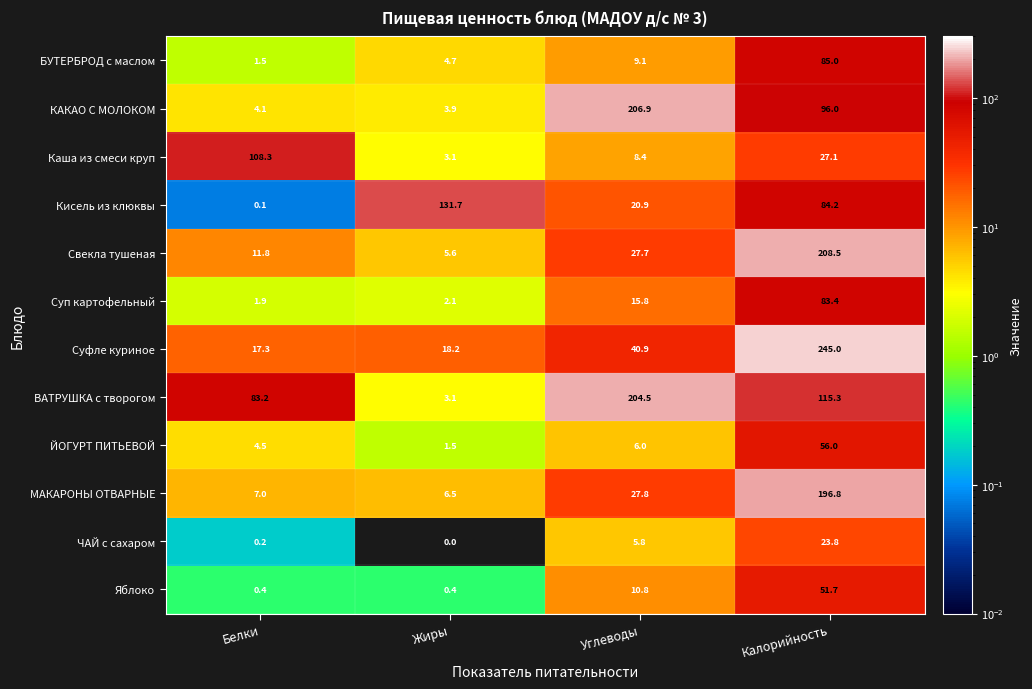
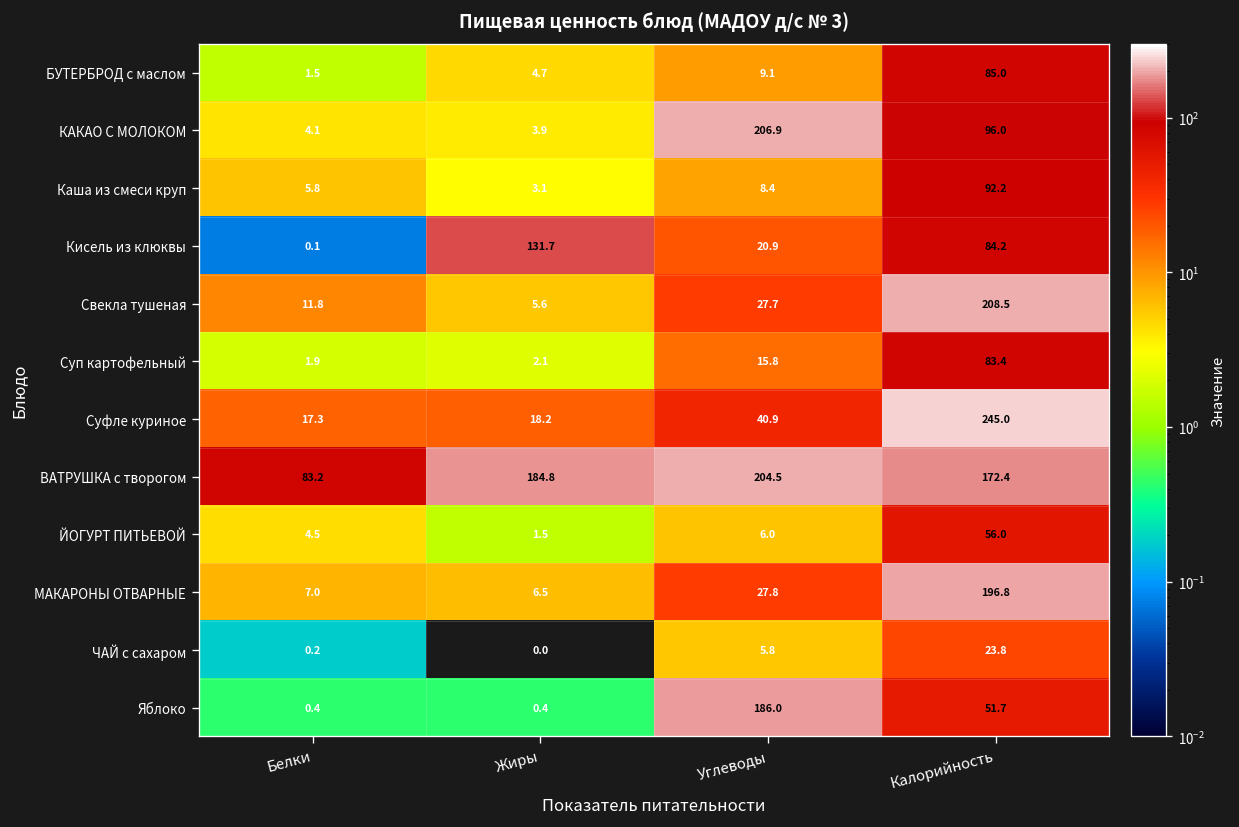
  {
    "БУТЕРБРОД с маслом": {
      "Белки": 1.5,
      "Жиры": 4.7,
      "Углеводы": 9.1,
      "Калорийность": 85.0
    },
    "КАКАО С МОЛОКОМ": {
      "Белки": 4.1,
      "Жиры": 3.9,
      "Углеводы": 206.9,
      "Калорийность": 96.0
    },
    "Каша из смеси круп": {
-     "Белки": 108.3,
+     "Белки": 5.8,
      "Жиры": 3.1,
      "Углеводы": 8.4,
-     "Калорийность": 27.1
+     "Калорийность": 92.2
    },
    "Кисель из клюквы": {
      "Белки": 0.1,
      "Жиры": 131.7,
      "Углеводы": 20.9,
      "Калорийность": 84.2
    },
    "Свекла тушеная": {
      "Белки": 11.8,
      "Жиры": 5.6,
      "Углеводы": 27.7,
      "Калорийность": 208.5
    },
    "Суп картофельный": {
      "Белки": 1.9,
      "Жиры": 2.1,
      "Углеводы": 15.8,
      "Калорийность": 83.4
    },
    "Суфле куриное": {
      "Белки": 17.3,
      "Жиры": 18.2,
      "Углеводы": 40.9,
      "Калорийность": 245.0
    },
    "ВАТРУШКА с творогом": {
      "Белки": 83.2,
-     "Жиры": 3.1,
+     "Жиры": 184.8,
      "Углеводы": 204.5,
-     "Калорийность": 115.3
+     "Калорийность": 172.4
    },
    "ЙОГУРТ ПИТЬЕВОЙ": {
      "Белки": 4.5,
      "Жиры": 1.5,
      "Углеводы": 6.0,
      "Калорийность": 56.0
    },
    "МАКАРОНЫ ОТВАРНЫЕ": {
      "Белки": 7.0,
      "Жиры": 6.5,
      "Углеводы": 27.8,
      "Калорийность": 196.8
    },
    "ЧАЙ с сахаром": {
      "Белки": 0.2,
      "Жиры": 0.0,
      "Углеводы": 5.8,
      "Калорийность": 23.8
    },
    "Яблоко": {
      "Белки": 0.4,
      "Жиры": 0.4,
-     "Углеводы": 10.8,
+     "Углеводы": 186.0,
      "Калорийность": 51.7
    }
  }
